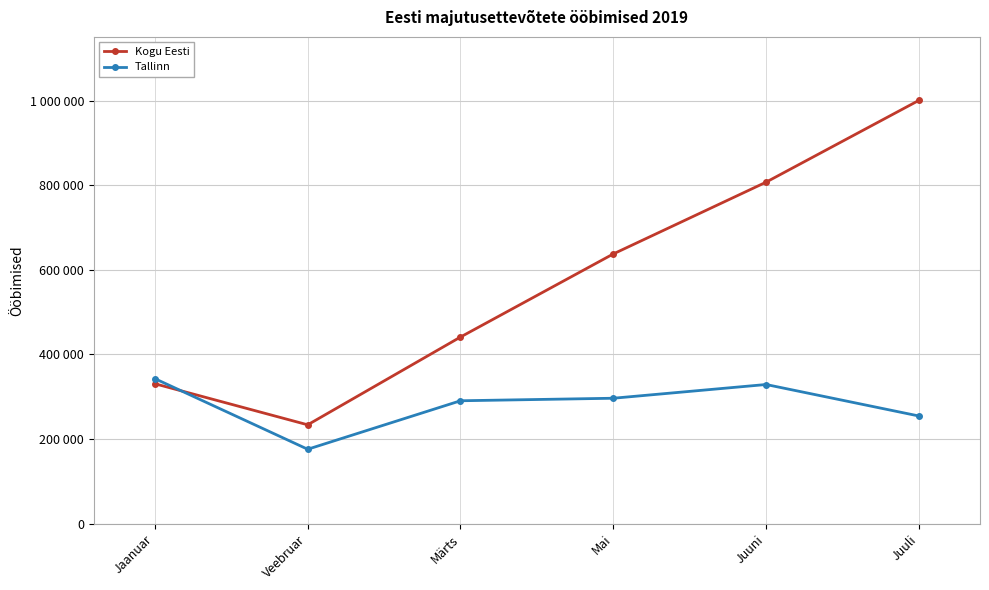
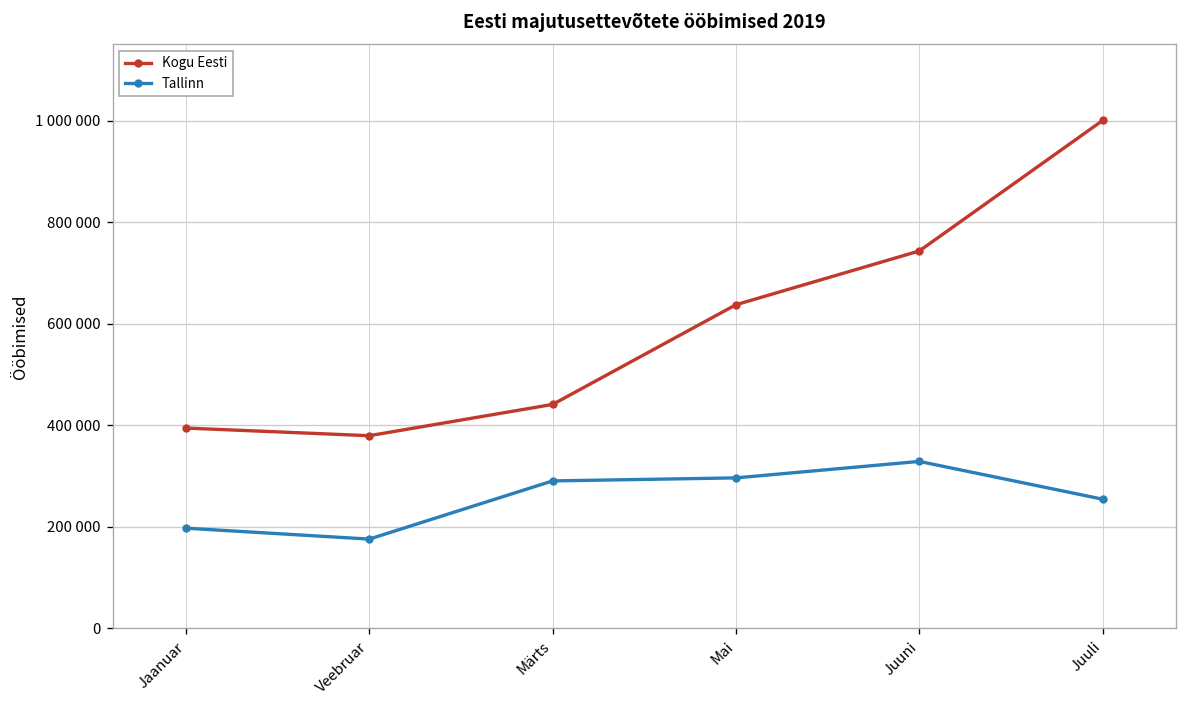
  {
    "Kogu Eesti": {
-     "Jaanuar": 330000,
-     "Veebruar": 230000,
+     "Jaanuar": 390000,
+     "Veebruar": 380000,
      "Märts": 440000,
      "Mai": 640000,
-     "Juuni": 810000,
+     "Juuni": 740000,
      "Juuli": 1000000
    },
    "Tallinn": {
-     "Jaanuar": 340000,
+     "Jaanuar": 200000,
      "Veebruar": 180000,
      "Märts": 290000,
      "Mai": 300000,
      "Juuni": 330000,
      "Juuli": 250000
    }
  }
